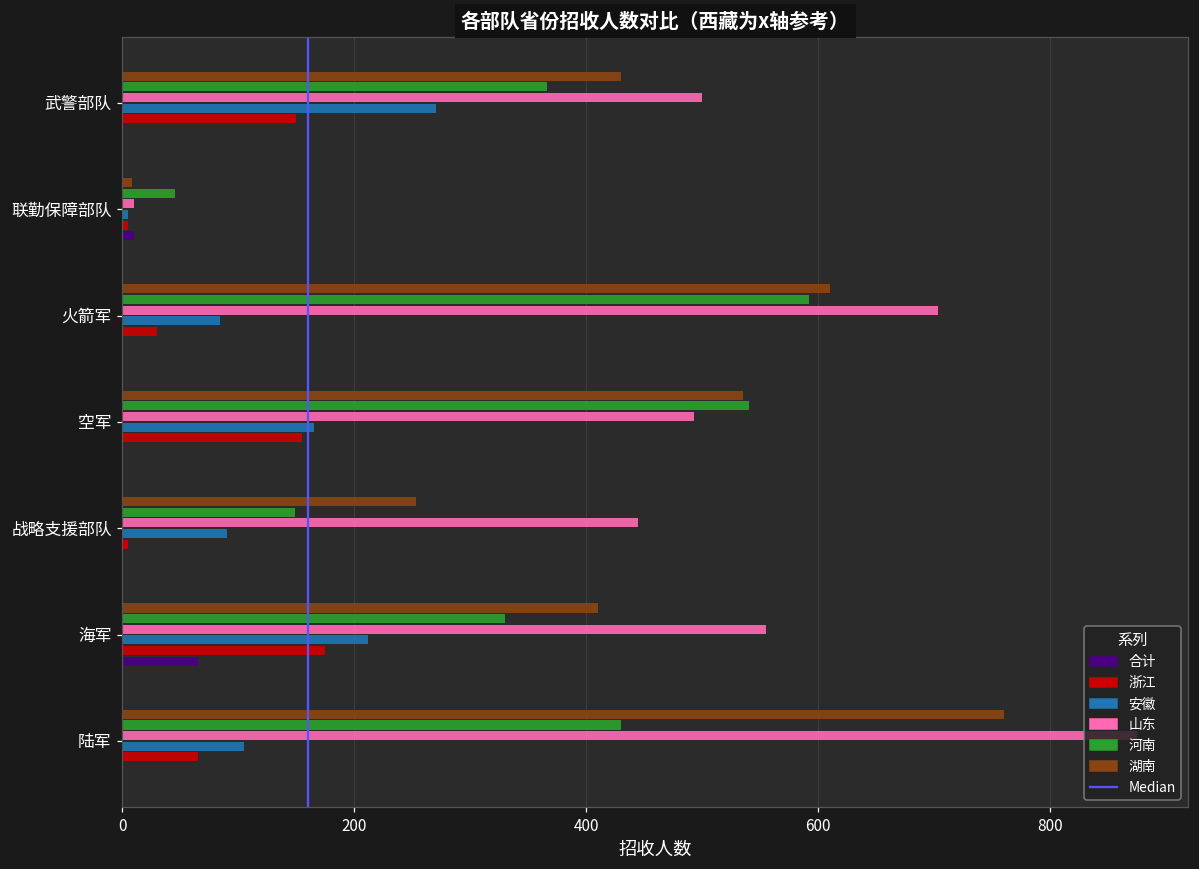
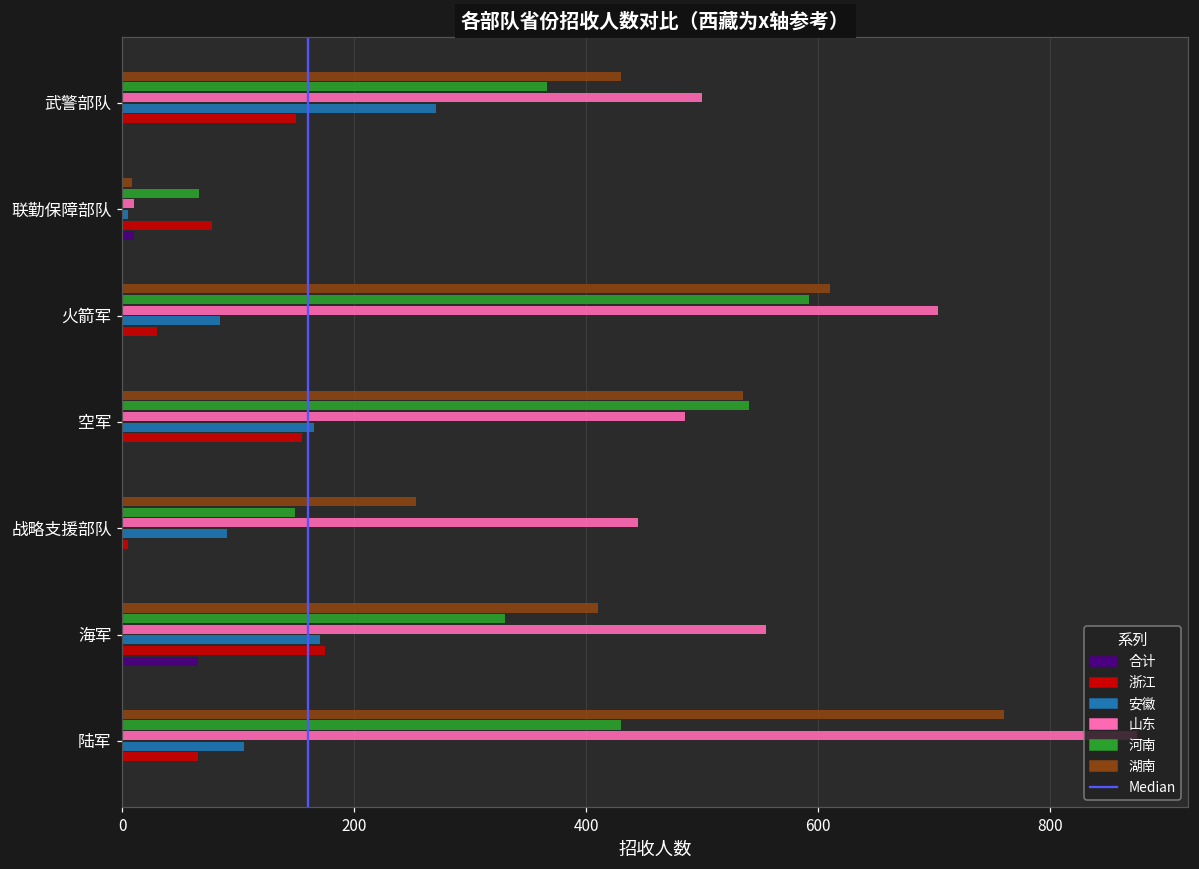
  {
    "合计": {
      "武警部队": 0,
      "联勤保障部队": 10,
      "火箭军": 0,
      "空军": 0,
      "战略支援部队": 0,
      "海军": 65,
      "陆军": 0
    },
    "浙江": {
      "武警部队": 150,
-     "联勤保障部队": 5,
+     "联勤保障部队": 77,
      "火箭军": 30,
      "空军": 155,
      "战略支援部队": 5,
      "海军": 175,
      "陆军": 65
    },
    "安徽": {
      "武警部队": 270,
      "联勤保障部队": 5,
      "火箭军": 84,
      "空军": 165,
      "战略支援部队": 90,
-     "海军": 212,
+     "海军": 170,
      "陆军": 105
    },
    "山东": {
      "武警部队": 500,
      "联勤保障部队": 10,
      "火箭军": 703,
-     "空军": 493,
+     "空军": 485,
      "战略支援部队": 445,
      "海军": 555
    },
    "河南": {
      "武警部队": 366,
-     "联勤保障部队": 45,
+     "联勤保障部队": 66,
      "火箭军": 592,
      "空军": 540,
      "战略支援部队": 149,
      "海军": 330,
      "陆军": 430
    },
    "湖南": {
      "武警部队": 430,
      "联勤保障部队": 8,
      "火箭军": 610,
      "空军": 535,
      "战略支援部队": 253,
      "海军": 410,
      "陆军": 760
    }
  }
